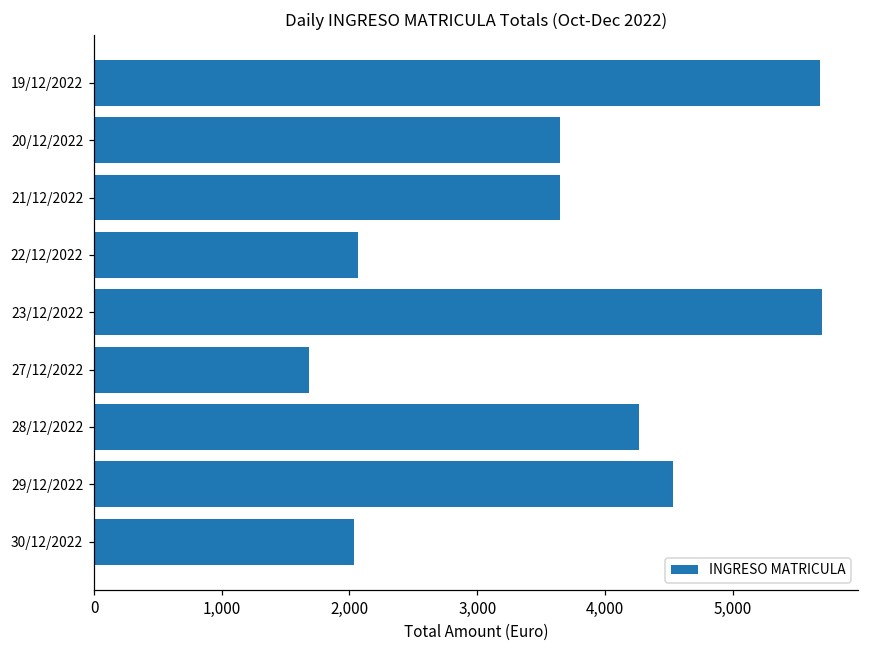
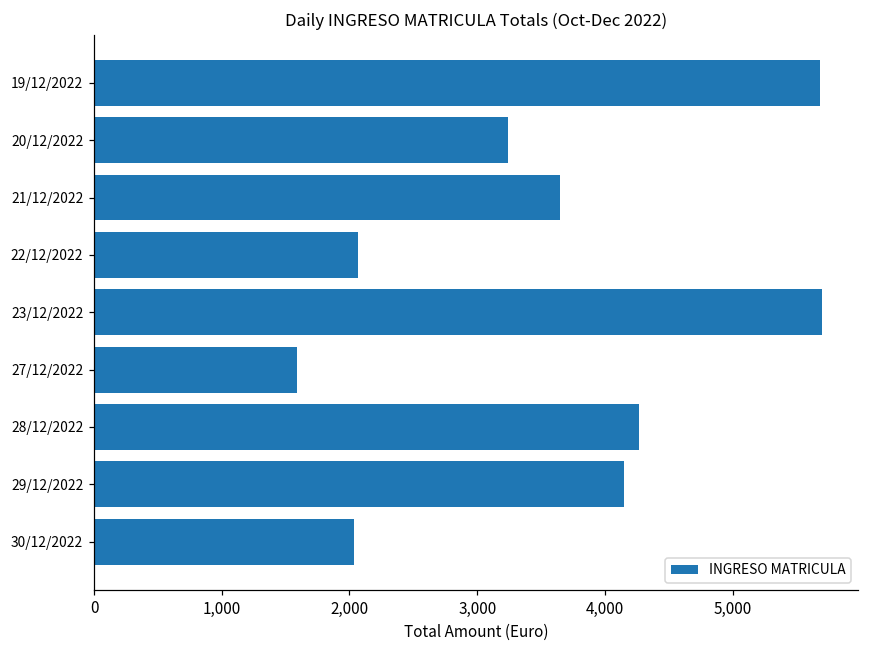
  {
    "19/12/2022": "5,690",
-   "20/12/2022": "3,650",
+   "20/12/2022": "3,240",
    "21/12/2022": "3,650",
    "22/12/2022": "2,070",
    "23/12/2022": "5,700",
-   "27/12/2022": "1,680",
+   "27/12/2022": "1,590",
    "28/12/2022": "4,270",
-   "29/12/2022": "4,540",
+   "29/12/2022": "4,150",
    "30/12/2022": "2,030"
  }
